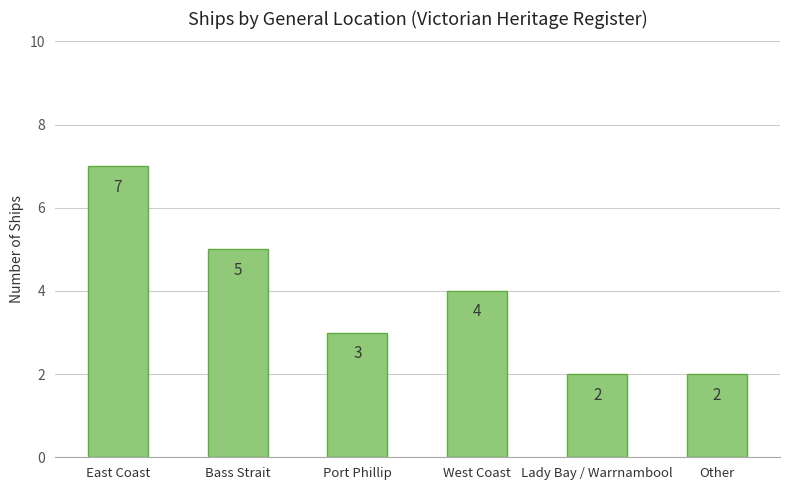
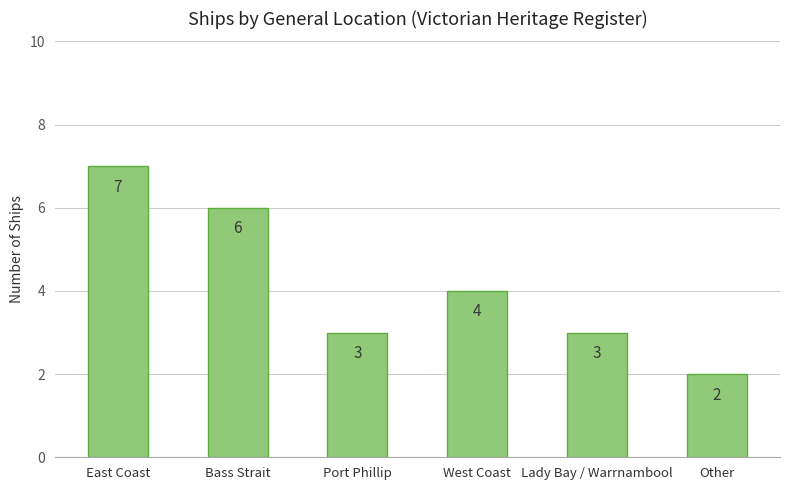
  {
    "East Coast": 7,
-   "Bass Strait": 5,
+   "Bass Strait": 6,
    "Port Phillip": 3,
    "West Coast": 4,
-   "Lady Bay / Warrnambool": 2,
+   "Lady Bay / Warrnambool": 3,
    "Other": 2
  }
